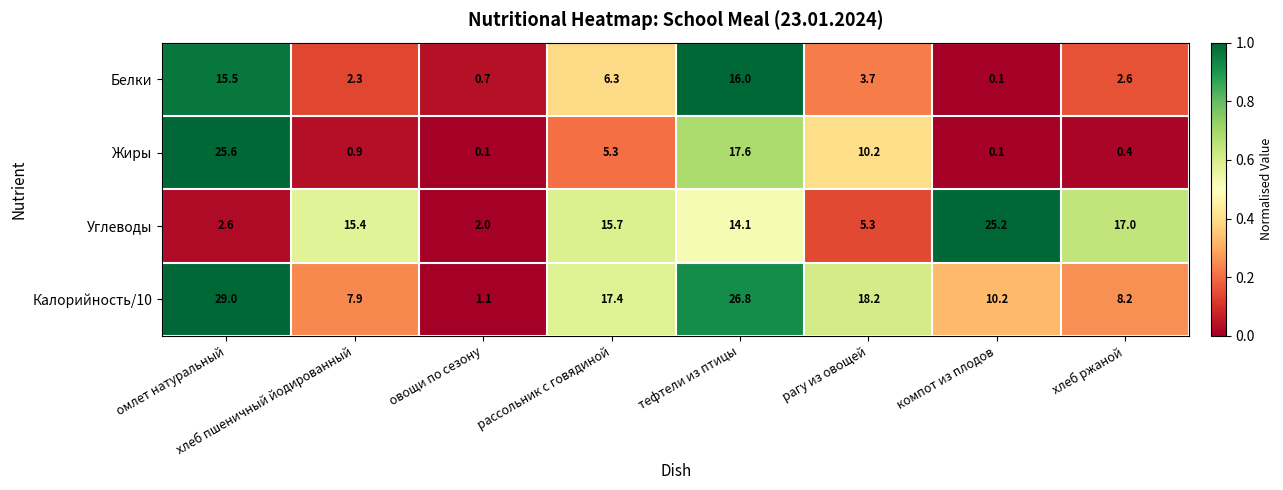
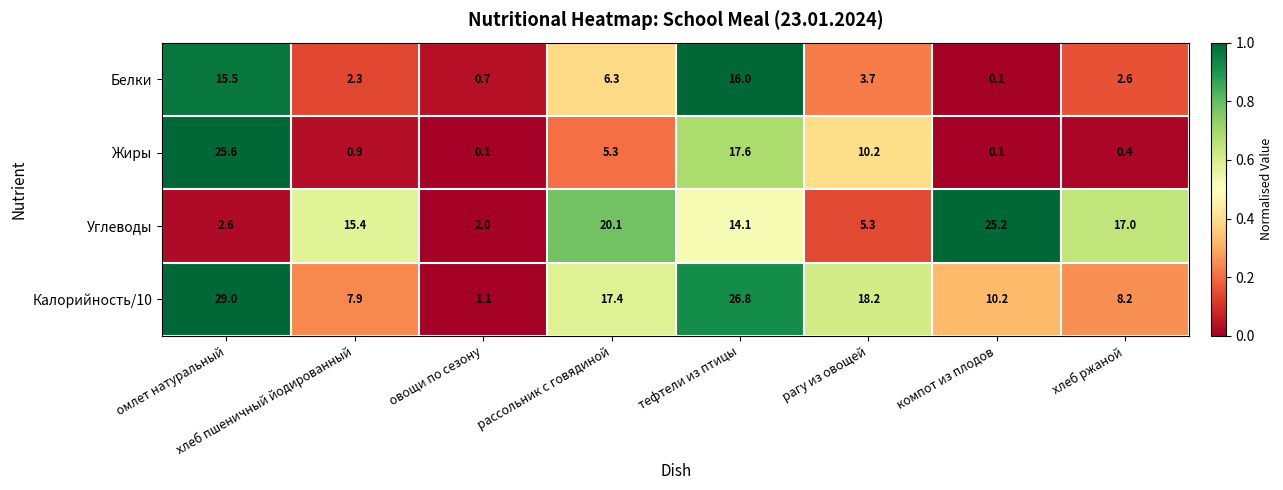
  {
    "Белки": {
      "омлет натуральный": 15.5,
      "хлеб пшеничный йодированный": 2.3,
      "овощи по сезону": 0.7,
      "рассольник с говядиной": 6.3,
      "тефтели из птицы": 16.0,
      "рагу из овощей": 3.7,
      "компот из плодов": 0.1,
      "хлеб ржаной": 2.6
    },
    "Жиры": {
      "омлет натуральный": 25.6,
      "хлеб пшеничный йодированный": 0.9,
      "овощи по сезону": 0.1,
      "рассольник с говядиной": 5.3,
      "тефтели из птицы": 17.6,
      "рагу из овощей": 10.2,
      "компот из плодов": 0.1,
      "хлеб ржаной": 0.4
    },
    "Углеводы": {
      "омлет натуральный": 2.6,
      "хлеб пшеничный йодированный": 15.4,
      "овощи по сезону": 2.0,
-     "рассольник с говядиной": 15.7,
+     "рассольник с говядиной": 20.1,
      "тефтели из птицы": 14.1,
      "рагу из овощей": 5.3,
      "компот из плодов": 25.2,
      "хлеб ржаной": 17.0
    },
    "Калорийность/10": {
      "омлет натуральный": 29.0,
      "хлеб пшеничный йодированный": 7.9,
      "овощи по сезону": 1.1,
      "рассольник с говядиной": 17.4,
      "тефтели из птицы": 26.8,
      "рагу из овощей": 18.2,
      "компот из плодов": 10.2,
      "хлеб ржаной": 8.2
    }
  }
